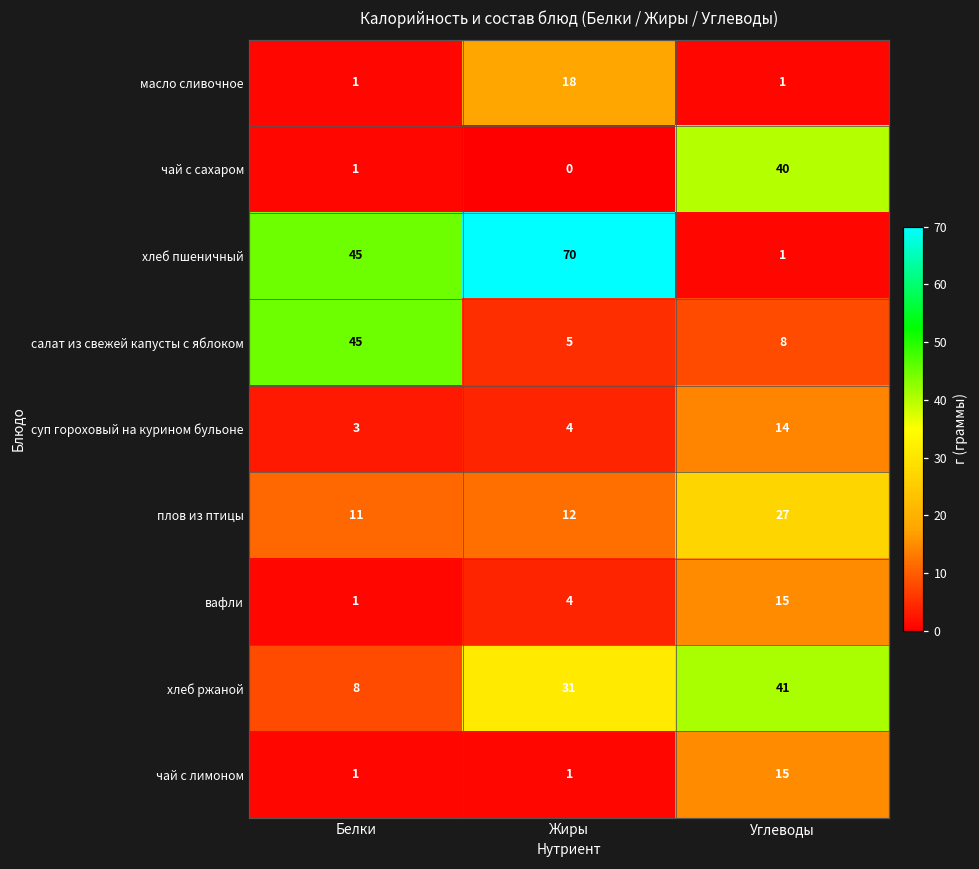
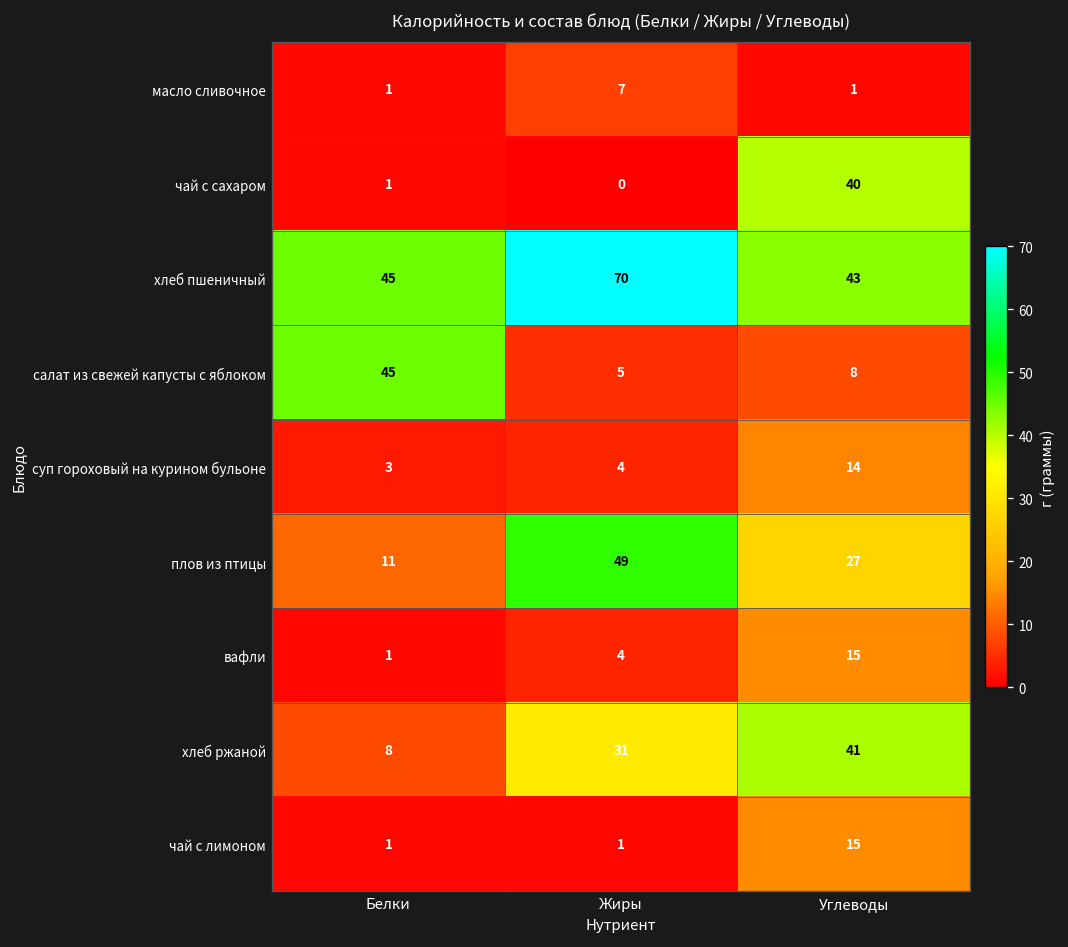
  {
    "масло сливочное": {
      "Белки": 1,
-     "Жиры": 18,
+     "Жиры": 7,
      "Углеводы": 1
    },
    "чай с сахаром": {
      "Белки": 1,
      "Жиры": 0,
      "Углеводы": 40
    },
    "хлеб пшеничный": {
      "Белки": 45,
      "Жиры": 70,
-     "Углеводы": 1
+     "Углеводы": 43
    },
    "салат из свежей капусты с яблоком": {
      "Белки": 45,
      "Жиры": 5,
      "Углеводы": 8
    },
    "суп гороховый на курином бульоне": {
      "Белки": 3,
      "Жиры": 4,
      "Углеводы": 14
    },
    "плов из птицы": {
      "Белки": 11,
-     "Жиры": 12,
+     "Жиры": 49,
      "Углеводы": 27
    },
    "вафли": {
      "Белки": 1,
      "Жиры": 4,
      "Углеводы": 15
    },
    "хлеб ржаной": {
      "Белки": 8,
      "Жиры": 31,
      "Углеводы": 41
    },
    "чай с лимоном": {
      "Белки": 1,
      "Жиры": 1,
      "Углеводы": 15
    }
  }
